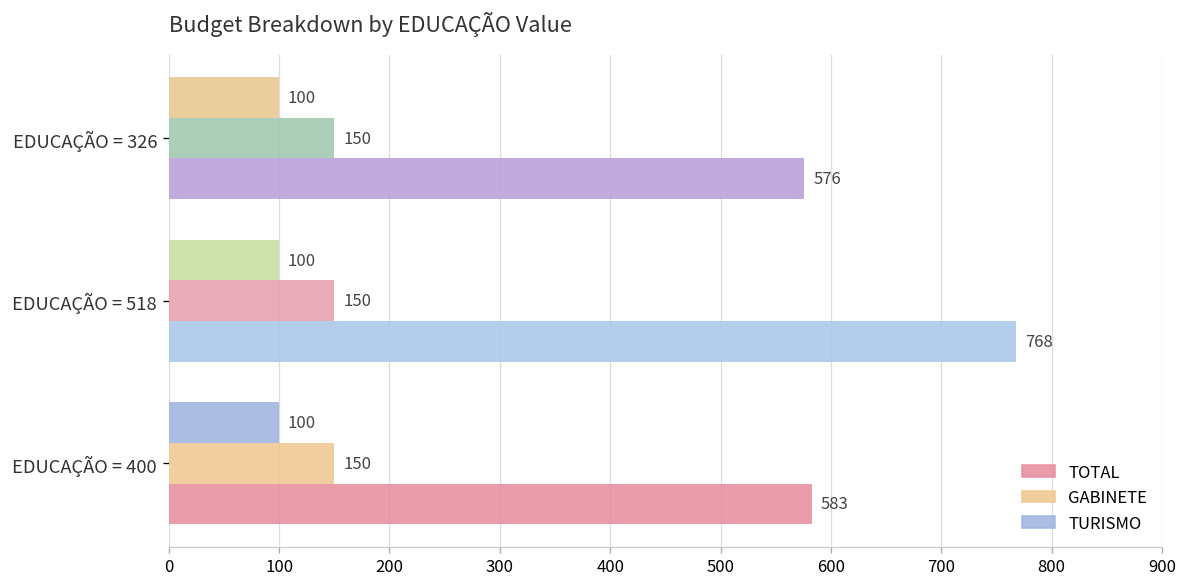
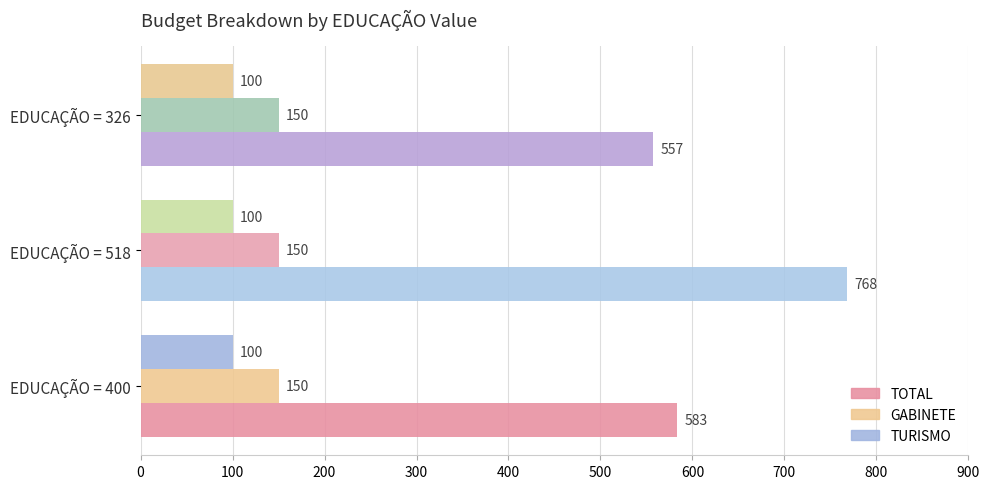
  {
    "TOTAL": {
-     "EDUCAÇÃO = 326": 576,
+     "EDUCAÇÃO = 326": 557,
      "EDUCAÇÃO = 518": 768,
      "EDUCAÇÃO = 400": 583
    },
    "GABINETE": {
      "EDUCAÇÃO = 326": 150,
      "EDUCAÇÃO = 518": 150,
      "EDUCAÇÃO = 400": 150
    },
    "TURISMO": {
      "EDUCAÇÃO = 326": 100,
      "EDUCAÇÃO = 518": 100,
      "EDUCAÇÃO = 400": 100
    }
  }
